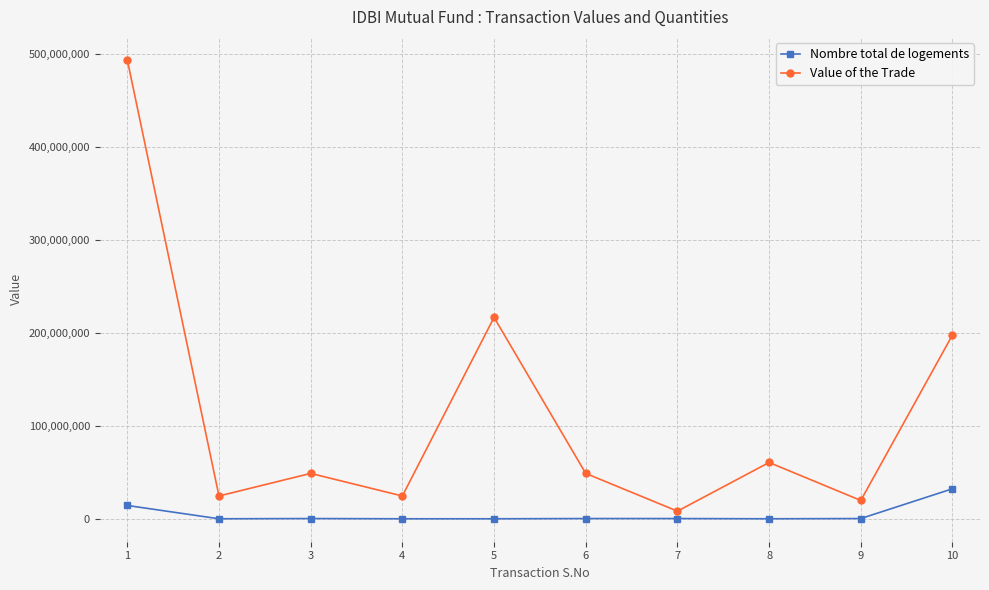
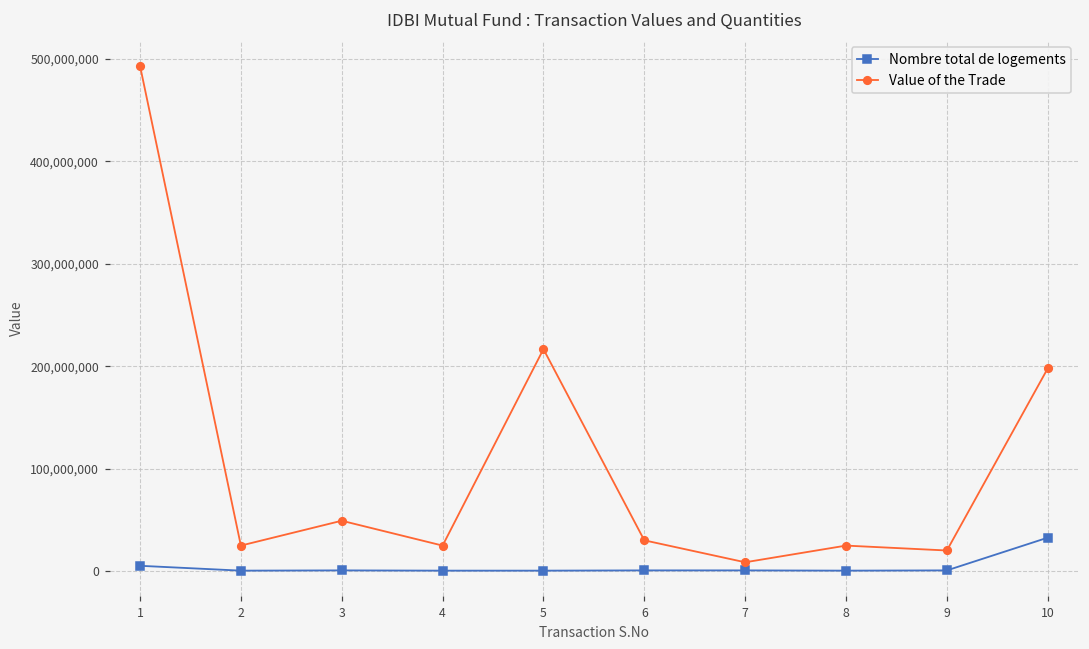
  {
    "Nombre total de logements": {
-     "1": "15,000,000",
+     "1": "5,000,000",
      "2": "0",
      "3": "0",
      "4": "0",
      "5": "0",
      "6": "0",
      "7": "0",
      "8": "0",
      "9": "0",
      "10": "30,000,000"
    },
    "Value of the Trade": {
      "1": "490,000,000",
      "2": "20,000,000",
      "3": "50,000,000",
      "4": "20,000,000",
      "5": "220,000,000",
-     "6": "50,000,000",
+     "6": "30,000,000",
      "7": "10,000,000",
-     "8": "60,000,000",
+     "8": "20,000,000",
      "9": "20,000,000",
      "10": "200,000,000"
    }
  }
